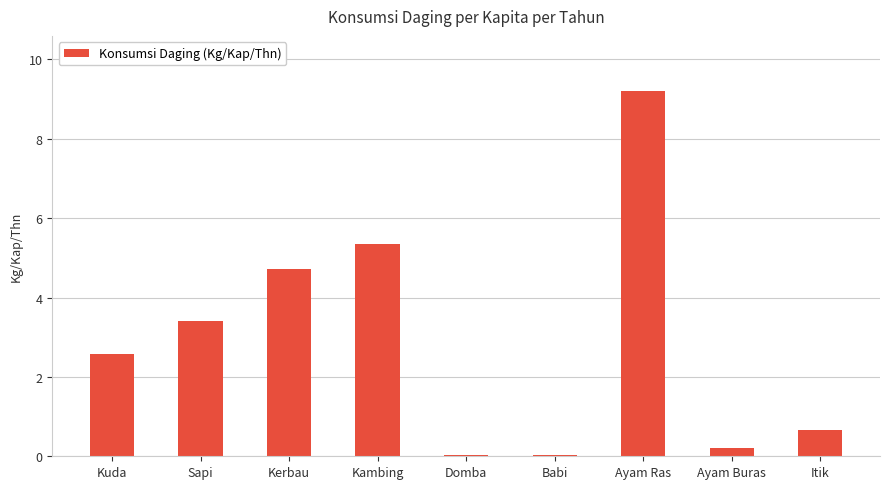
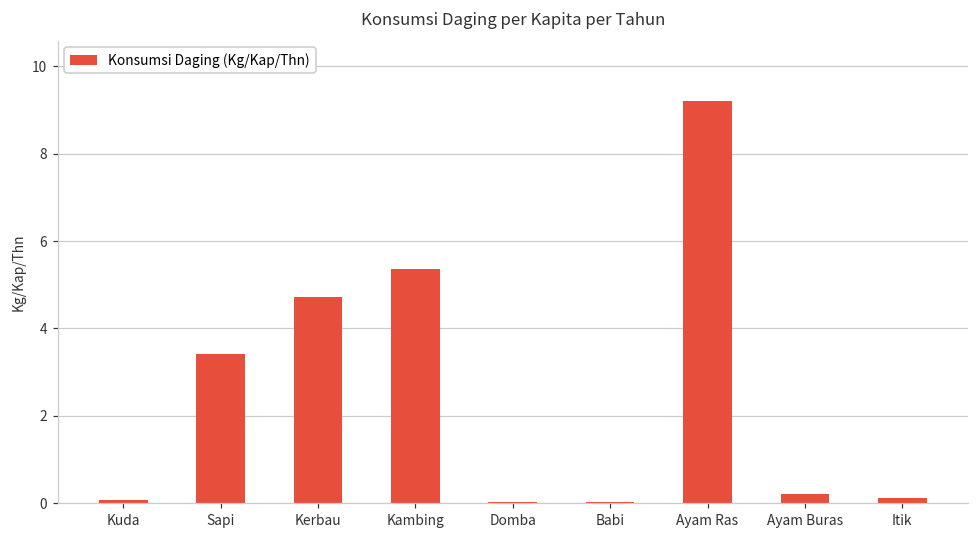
  {
-   "Kuda": 2.6,
+   "Kuda": 0.1,
    "Sapi": 3.4,
    "Kerbau": 4.7,
    "Kambing": 5.4,
    "Ayam Ras": 9.2,
    "Ayam Buras": 0.2,
-   "Itik": 0.7
+   "Itik": 0.1
  }
